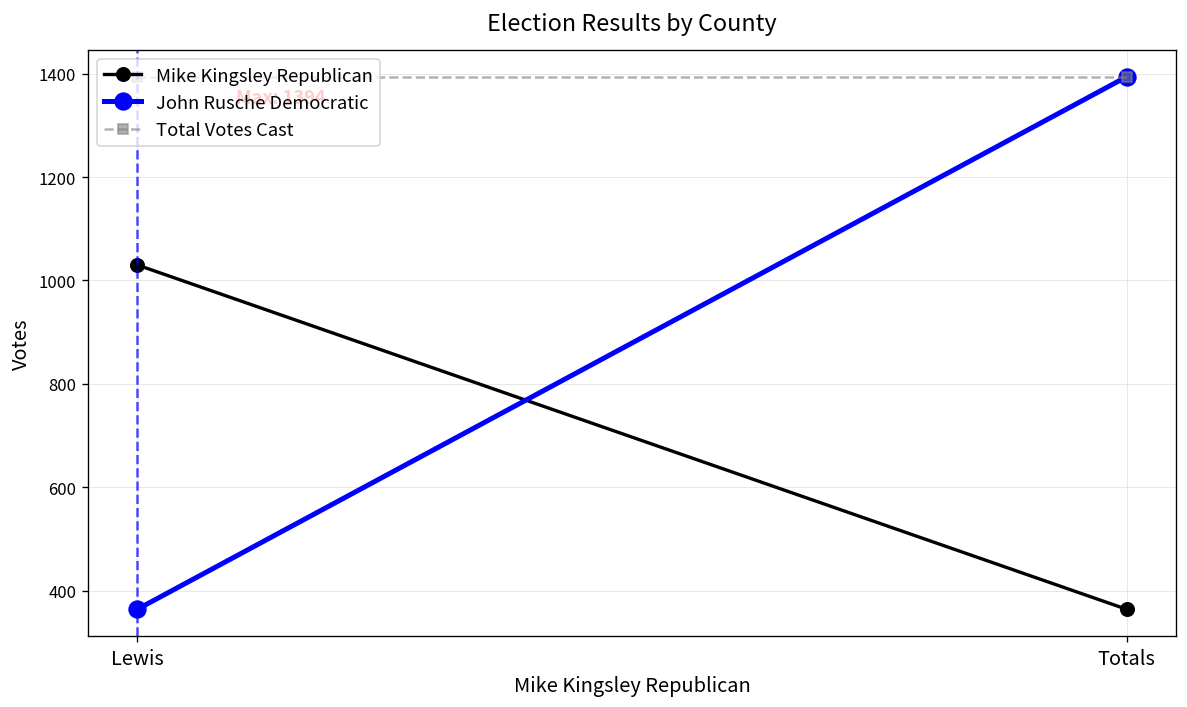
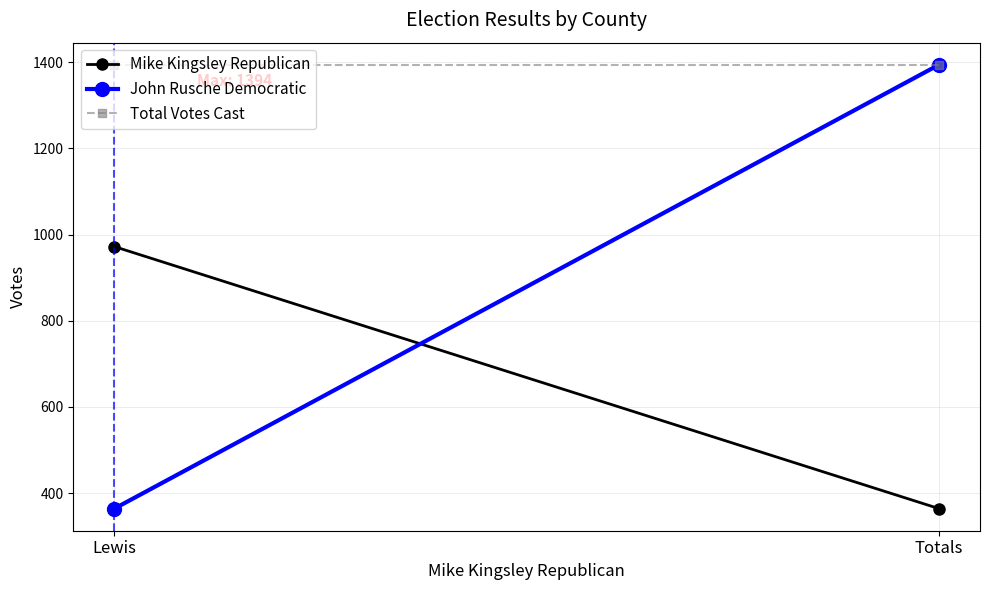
  {
    "Mike Kingsley Republican": {
-     "Lewis": 1030,
+     "Lewis": 970,
      "Totals": 360
    },
    "John Rusche Democratic": {
      "Lewis": 360
    }
  }
